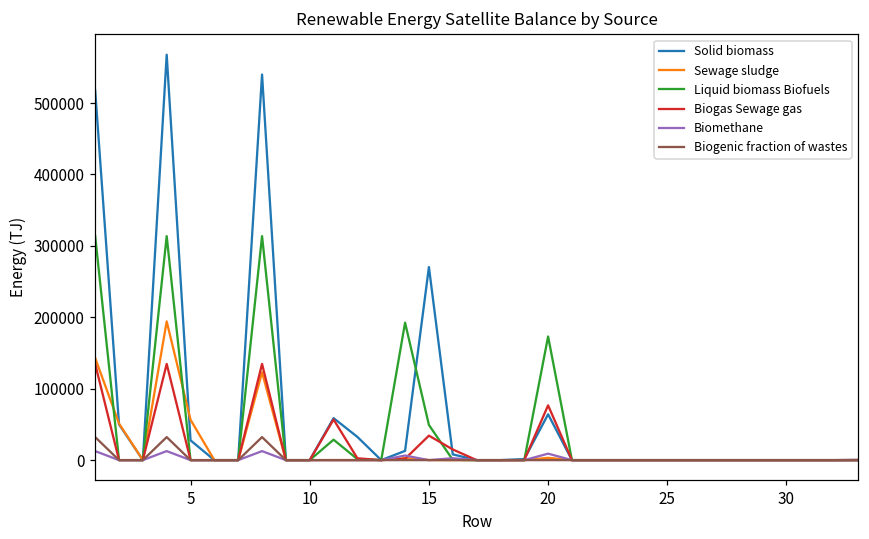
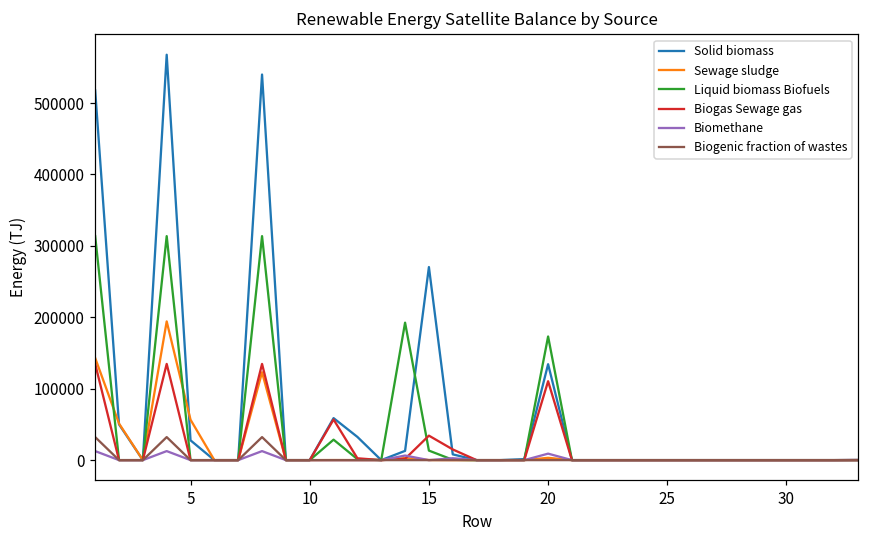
  {
    "Solid biomass": {
      "5": 30000,
      "15": 270000,
-     "20": 60000
+     "20": 130000
    },
    "Sewage sludge": {
      "5": 60000
    },
    "Liquid biomass Biofuels": {
-     "15": 50000,
+     "15": 10000,
      "20": 170000
    },
    "Biogas Sewage gas": {
      "15": 30000,
-     "20": 80000
+     "20": 110000
    },
    "Biomethane": {
      "20": 10000
    }
  }
